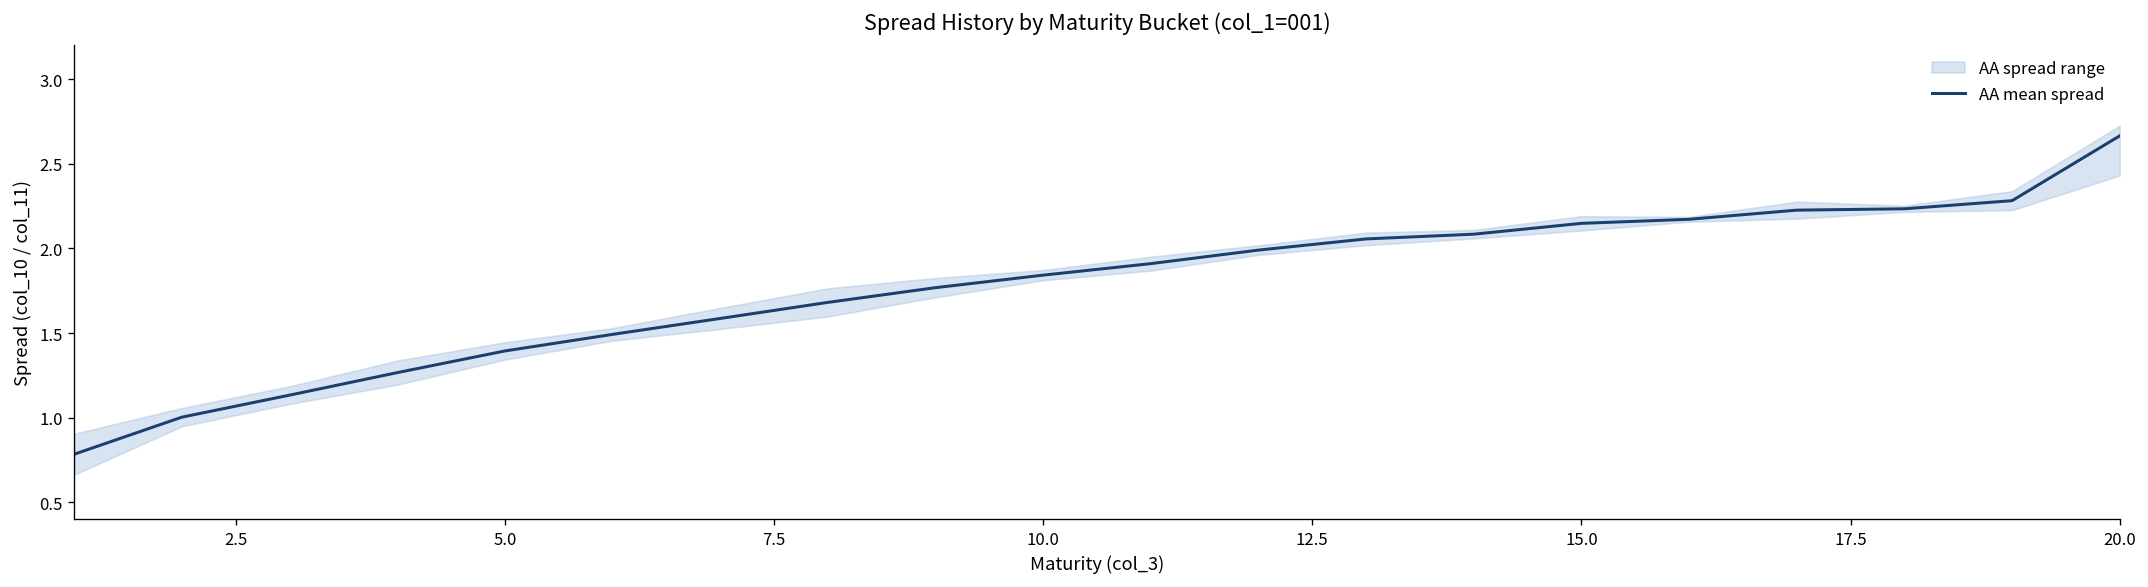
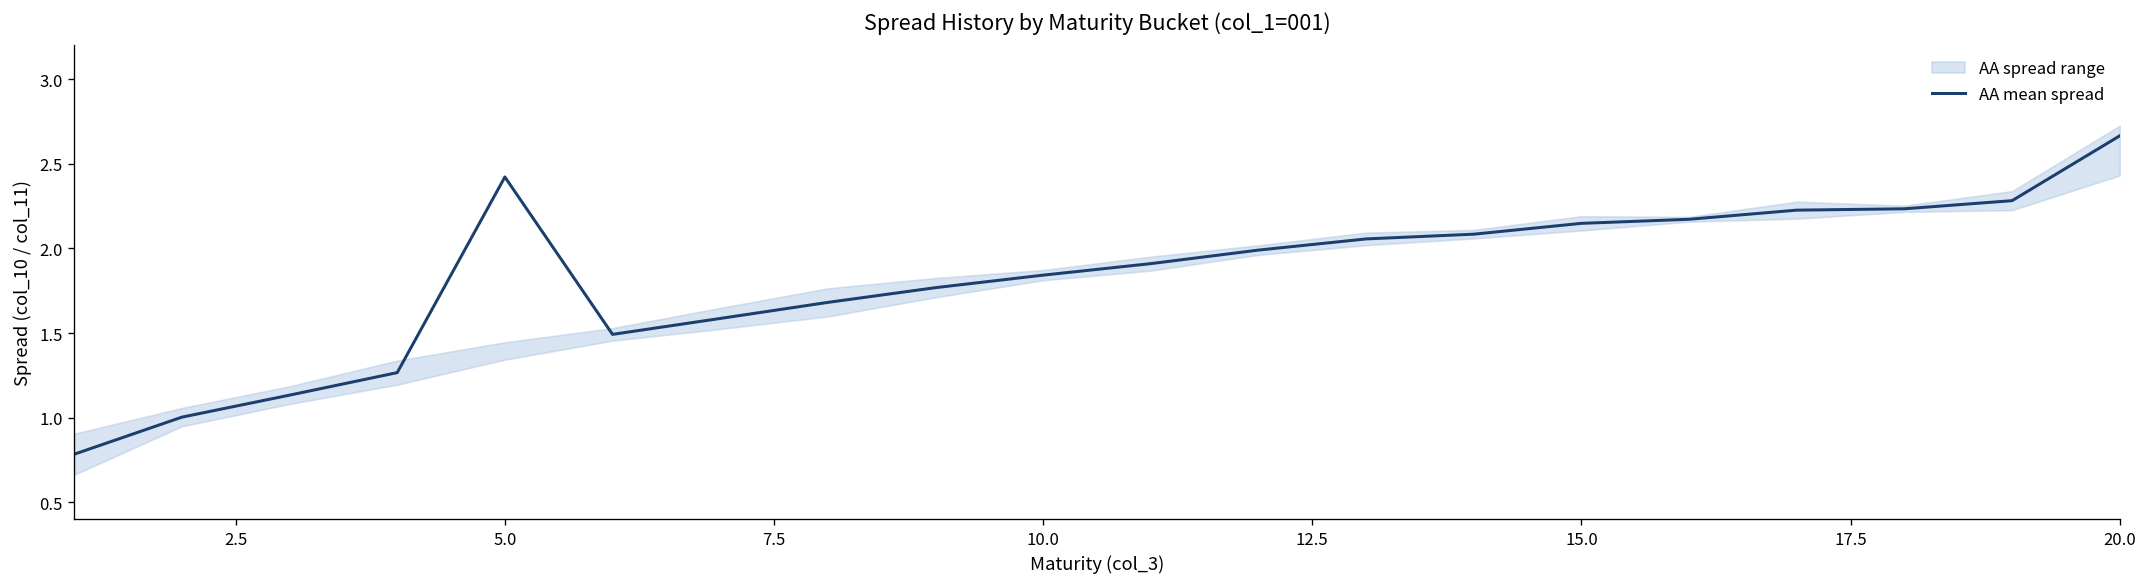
  {
    "AA mean spread": {
-     "5.0": 1.39,
+     "5.0": 2.42,
      "10.0": 1.84,
      "15.0": 2.15,
      "20.0": 2.67
    }
  }
